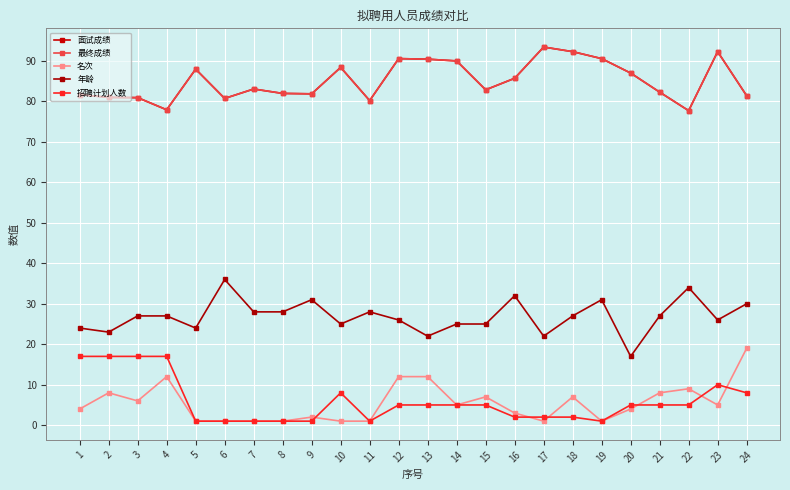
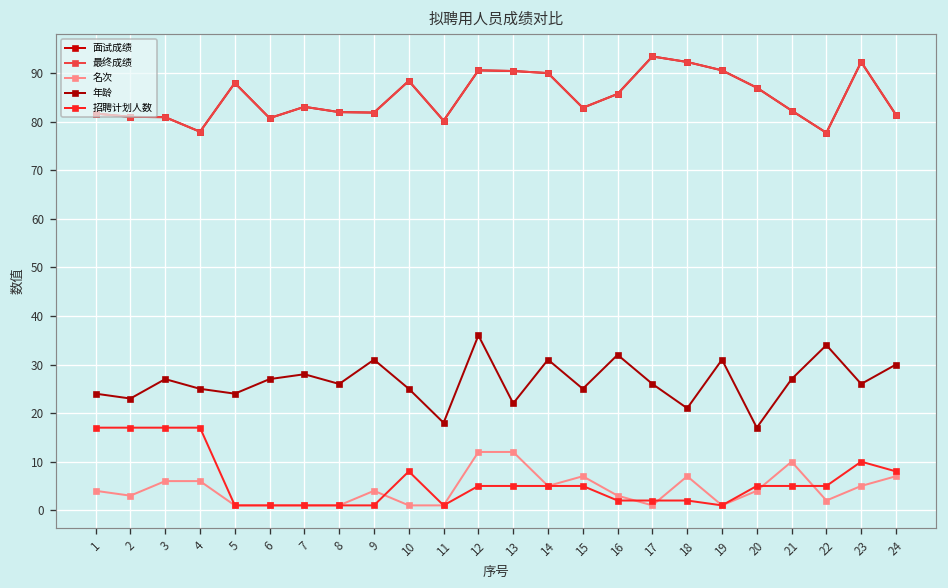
  {
    "名次": {
      "1": 4,
-     "2": 8,
+     "2": 3,
      "3": 6,
-     "4": 12,
-     "9": 2,
+     "4": 6,
+     "9": 4,
      "10": 1,
      "12": 12,
      "13": 12,
      "15": 7,
      "16": 3,
      "17": 1,
      "18": 7,
      "20": 4,
-     "21": 8,
-     "22": 9,
+     "21": 10,
+     "22": 2,
      "23": 5,
-     "24": 19
+     "24": 7
    },
    "年龄": {
      "1": 24,
      "2": 23,
      "3": 27,
-     "4": 27,
+     "4": 25,
      "5": 24,
-     "6": 36,
+     "6": 27,
      "7": 28,
-     "8": 28,
+     "8": 26,
      "9": 31,
      "10": 25,
-     "11": 28,
-     "12": 26,
+     "11": 18,
+     "12": 36,
      "13": 22,
-     "14": 25,
+     "14": 31,
      "15": 25,
      "16": 32,
-     "17": 22,
-     "18": 27,
+     "17": 26,
+     "18": 21,
      "19": 31,
      "20": 17,
      "21": 27,
      "22": 34,
      "23": 26,
      "24": 30
    }
  }
